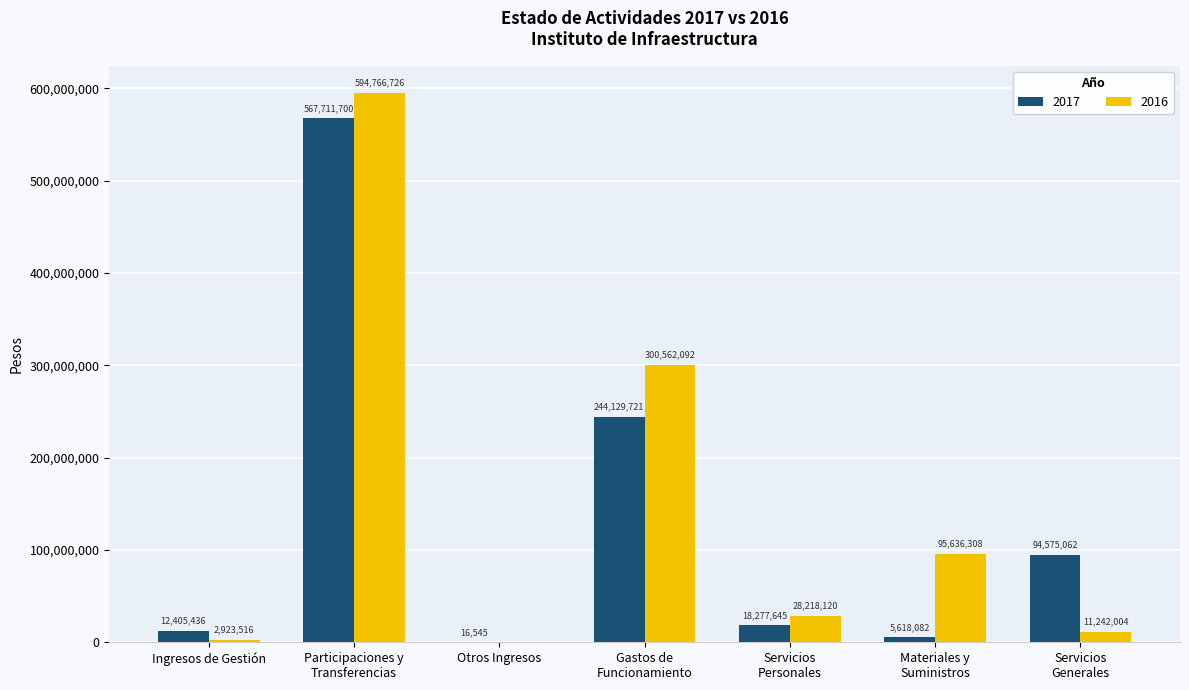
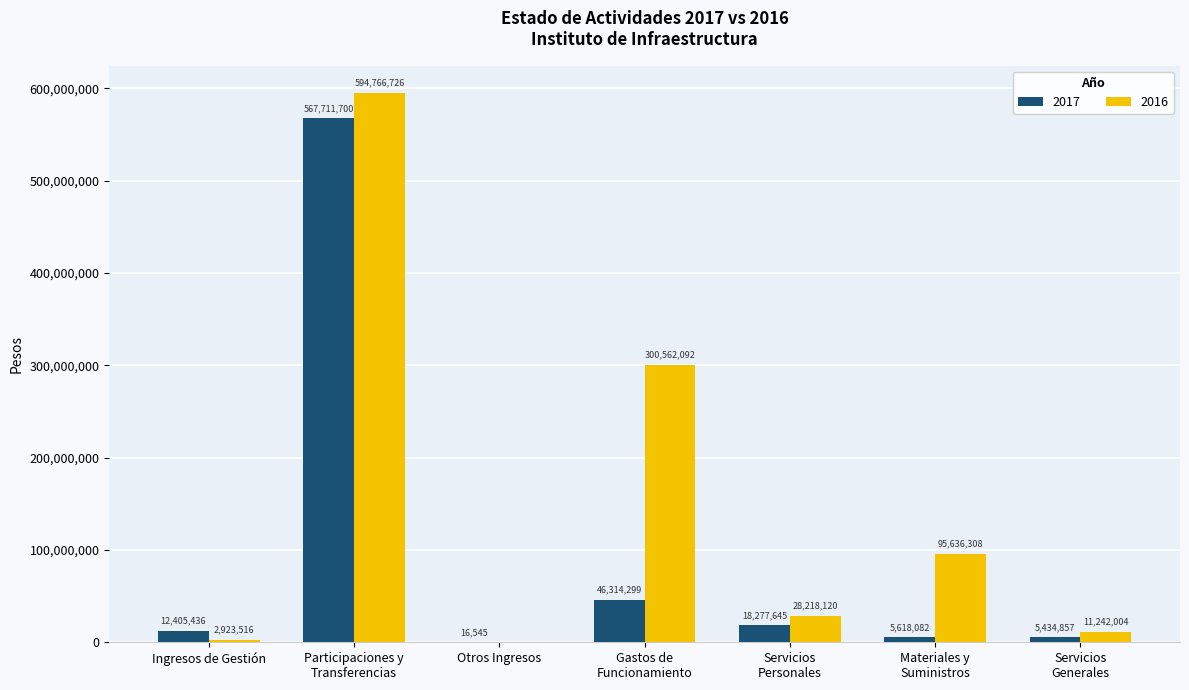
  {
    "2017": {
      "Ingresos de Gestión": "12,405,436",
      "Participaciones y Transferencias": "567,711,700",
      "Otros Ingresos": "16,545",
-     "Gastos de Funcionamiento": "244,129,721",
+     "Gastos de Funcionamiento": "46,314,299",
      "Servicios Personales": "18,277,645",
      "Materiales y Suministros": "5,618,082",
-     "Servicios Generales": "94,575,062"
+     "Servicios Generales": "5,434,857"
    },
    "2016": {
      "Ingresos de Gestión": "2,923,516",
      "Participaciones y Transferencias": "594,766,726",
      "Gastos de Funcionamiento": "300,562,092",
      "Servicios Personales": "28,218,120",
      "Materiales y Suministros": "95,636,308",
      "Servicios Generales": "11,242,004"
    }
  }
